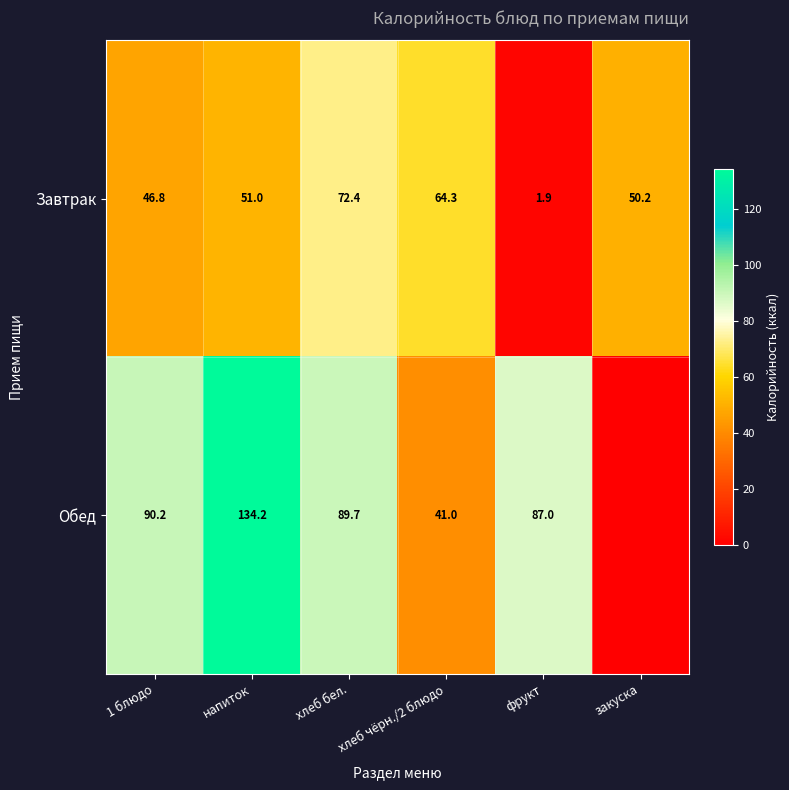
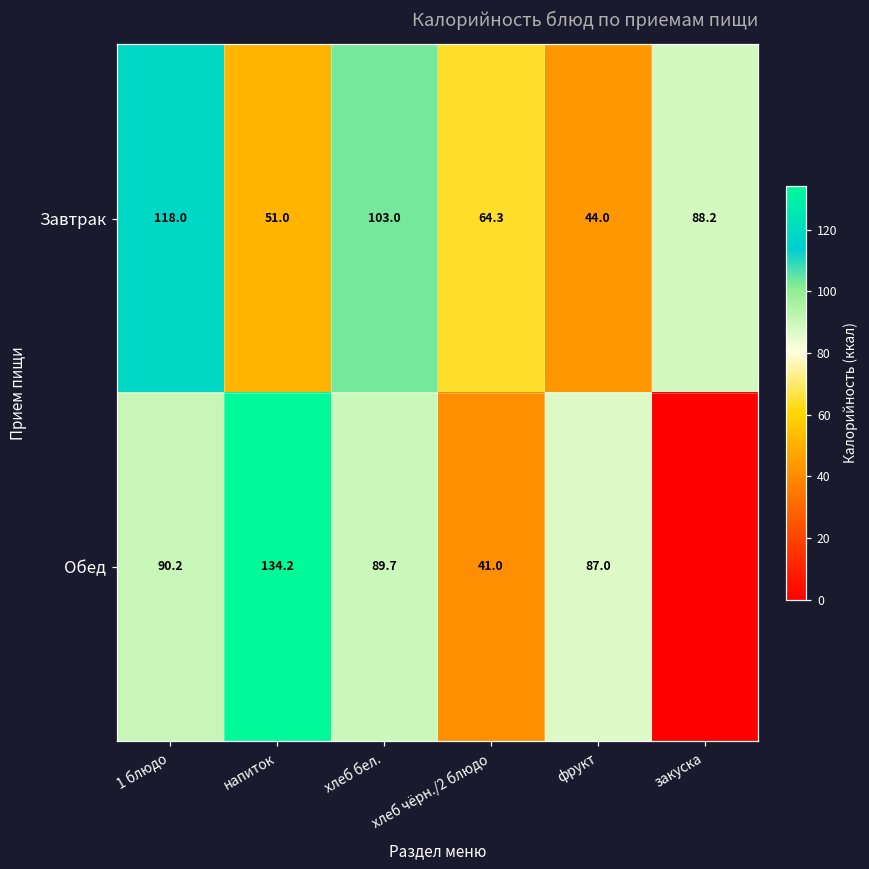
  {
    "Завтрак": {
-     "1 блюдо": 46.8,
+     "1 блюдо": 118.0,
      "напиток": 51.0,
-     "хлеб бел.": 72.4,
+     "хлеб бел.": 103.0,
      "хлеб чёрн./2 блюдо": 64.3,
-     "фрукт": 1.9,
-     "закуска": 50.2
+     "фрукт": 44.0,
+     "закуска": 88.2
    },
    "Обед": {
      "1 блюдо": 90.2,
      "напиток": 134.2,
      "хлеб бел.": 89.7,
      "хлеб чёрн./2 блюдо": 41.0,
      "фрукт": 87.0
    }
  }
